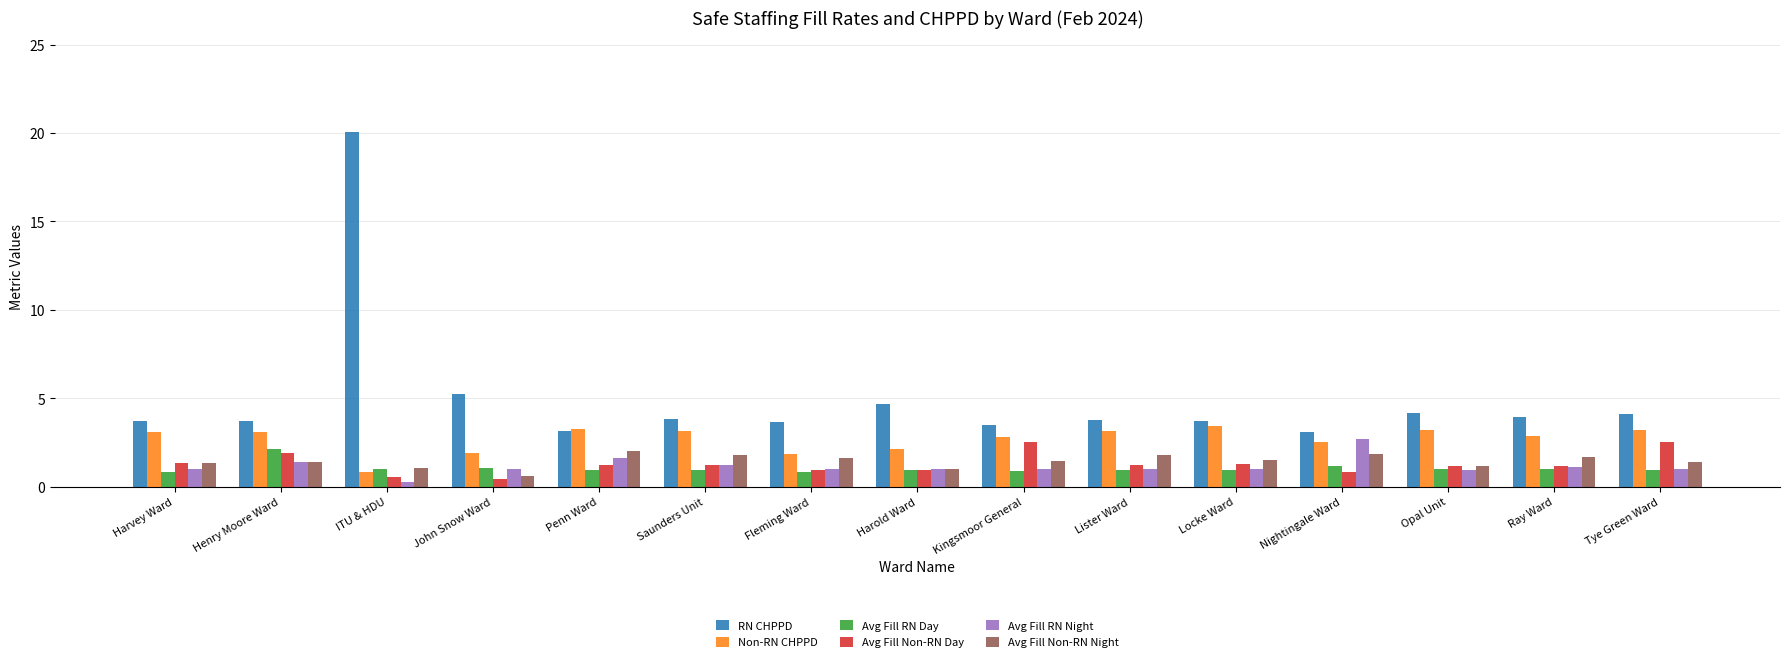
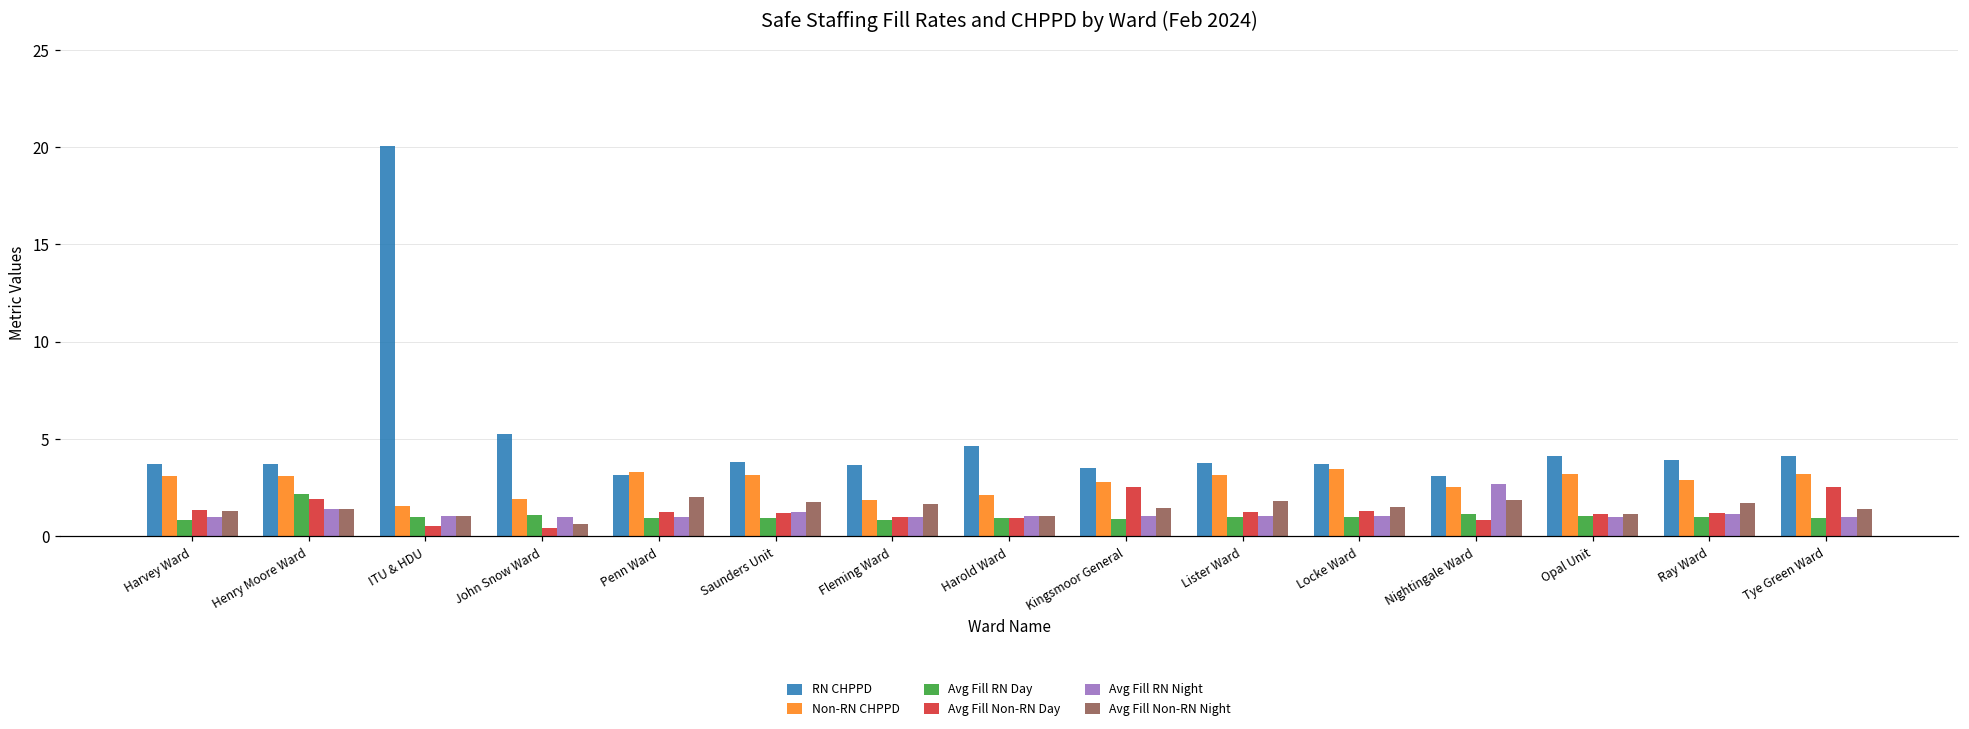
  {
    "RN CHPPD": {
      "Harvey Ward": 3.7,
      "Henry Moore Ward": 3.7,
      "ITU & HDU": 20.1,
      "John Snow Ward": 5.3,
      "Penn Ward": 3.1,
      "Saunders Unit": 3.8,
      "Fleming Ward": 3.7,
      "Harold Ward": 4.7,
      "Kingsmoor General": 3.5,
      "Lister Ward": 3.7,
      "Locke Ward": 3.7,
      "Nightingale Ward": 3.1,
      "Opal Unit": 4.1,
      "Ray Ward": 3.9,
      "Tye Green Ward": 4.1
    },
    "Non-RN CHPPD": {
      "Harvey Ward": 3.1,
      "Henry Moore Ward": 3.1,
-     "ITU & HDU": 0.8,
+     "ITU & HDU": 1.5,
      "John Snow Ward": 1.9,
      "Penn Ward": 3.3,
      "Saunders Unit": 3.1,
      "Fleming Ward": 1.8,
      "Harold Ward": 2.1,
      "Kingsmoor General": 2.8,
      "Lister Ward": 3.1,
      "Locke Ward": 3.5,
      "Nightingale Ward": 2.5,
      "Opal Unit": 3.2,
      "Ray Ward": 2.9,
      "Tye Green Ward": 3.2
    },
    "Avg Fill RN Day": {
      "Harvey Ward": 0.8,
      "Henry Moore Ward": 2.1,
      "ITU & HDU": 1.0,
      "John Snow Ward": 1.1,
      "Penn Ward": 0.9,
      "Saunders Unit": 0.9,
      "Fleming Ward": 0.8,
      "Harold Ward": 0.9,
      "Kingsmoor General": 0.9,
      "Lister Ward": 1.0,
      "Locke Ward": 1.0,
      "Nightingale Ward": 1.1,
      "Opal Unit": 1.0,
      "Ray Ward": 1.0,
      "Tye Green Ward": 0.9
    },
    "Avg Fill Non-RN Day": {
      "Harvey Ward": 1.3,
      "Henry Moore Ward": 1.9,
      "ITU & HDU": 0.5,
      "John Snow Ward": 0.4,
      "Penn Ward": 1.2,
      "Saunders Unit": 1.2,
      "Fleming Ward": 1.0,
      "Harold Ward": 0.9,
      "Kingsmoor General": 2.5,
      "Lister Ward": 1.2,
      "Locke Ward": 1.3,
      "Nightingale Ward": 0.8,
      "Opal Unit": 1.2,
      "Ray Ward": 1.2,
      "Tye Green Ward": 2.5
    },
    "Avg Fill RN Night": {
      "Harvey Ward": 1.0,
      "Henry Moore Ward": 1.4,
-     "ITU & HDU": 0.3,
+     "ITU & HDU": 1.0,
      "John Snow Ward": 1.0,
-     "Penn Ward": 1.6,
+     "Penn Ward": 1.0,
      "Saunders Unit": 1.2,
      "Fleming Ward": 1.0,
      "Harold Ward": 1.0,
      "Kingsmoor General": 1.0,
      "Lister Ward": 1.0,
      "Locke Ward": 1.0,
      "Nightingale Ward": 2.7,
      "Opal Unit": 1.0,
      "Ray Ward": 1.1,
      "Tye Green Ward": 1.0
    },
    "Avg Fill Non-RN Night": {
      "Harvey Ward": 1.3,
      "Henry Moore Ward": 1.4,
      "ITU & HDU": 1.0,
      "John Snow Ward": 0.6,
      "Penn Ward": 2.0,
      "Saunders Unit": 1.8,
      "Fleming Ward": 1.6,
      "Harold Ward": 1.0,
      "Kingsmoor General": 1.4,
      "Lister Ward": 1.8,
      "Locke Ward": 1.5,
      "Nightingale Ward": 1.9,
      "Opal Unit": 1.1,
      "Ray Ward": 1.7,
      "Tye Green Ward": 1.4
    }
  }
